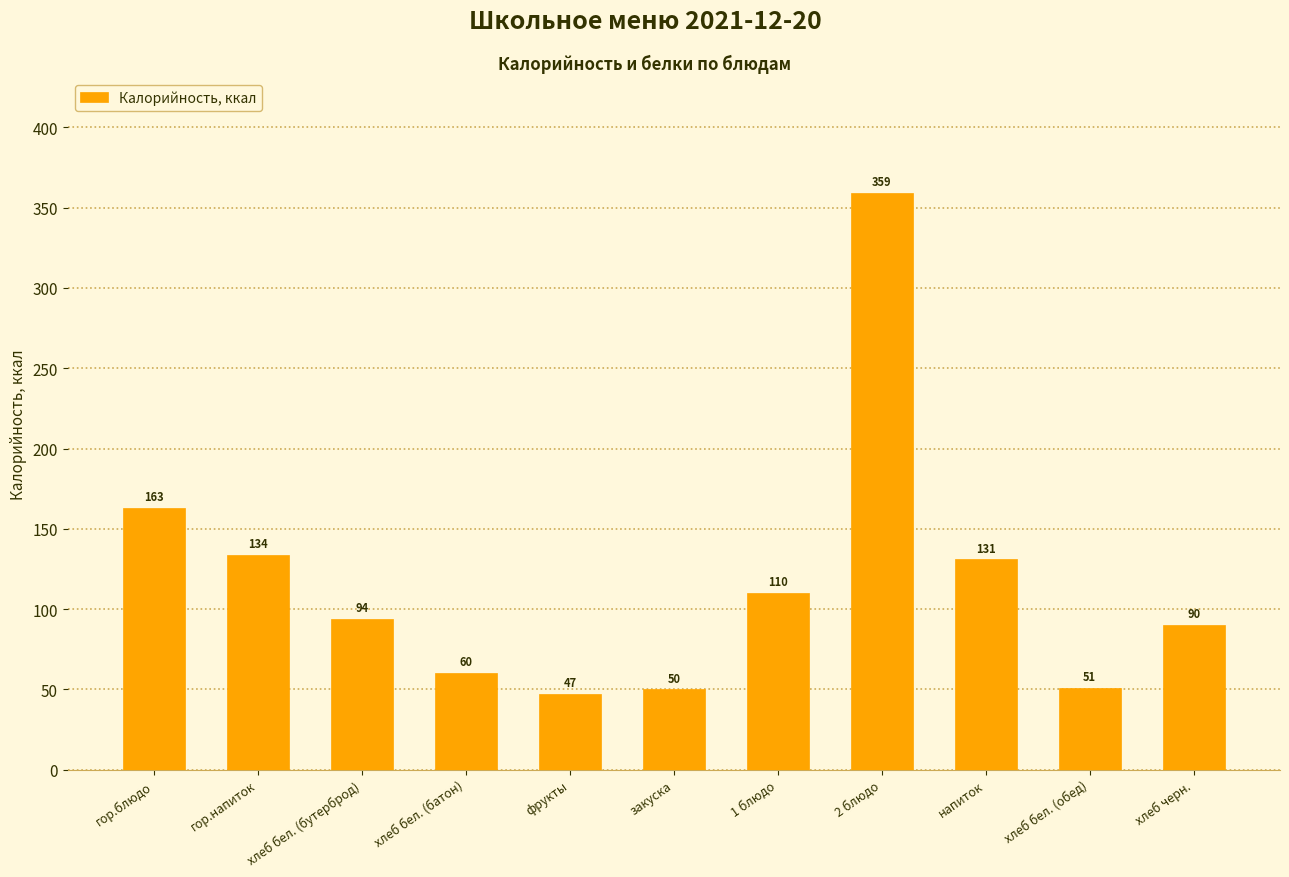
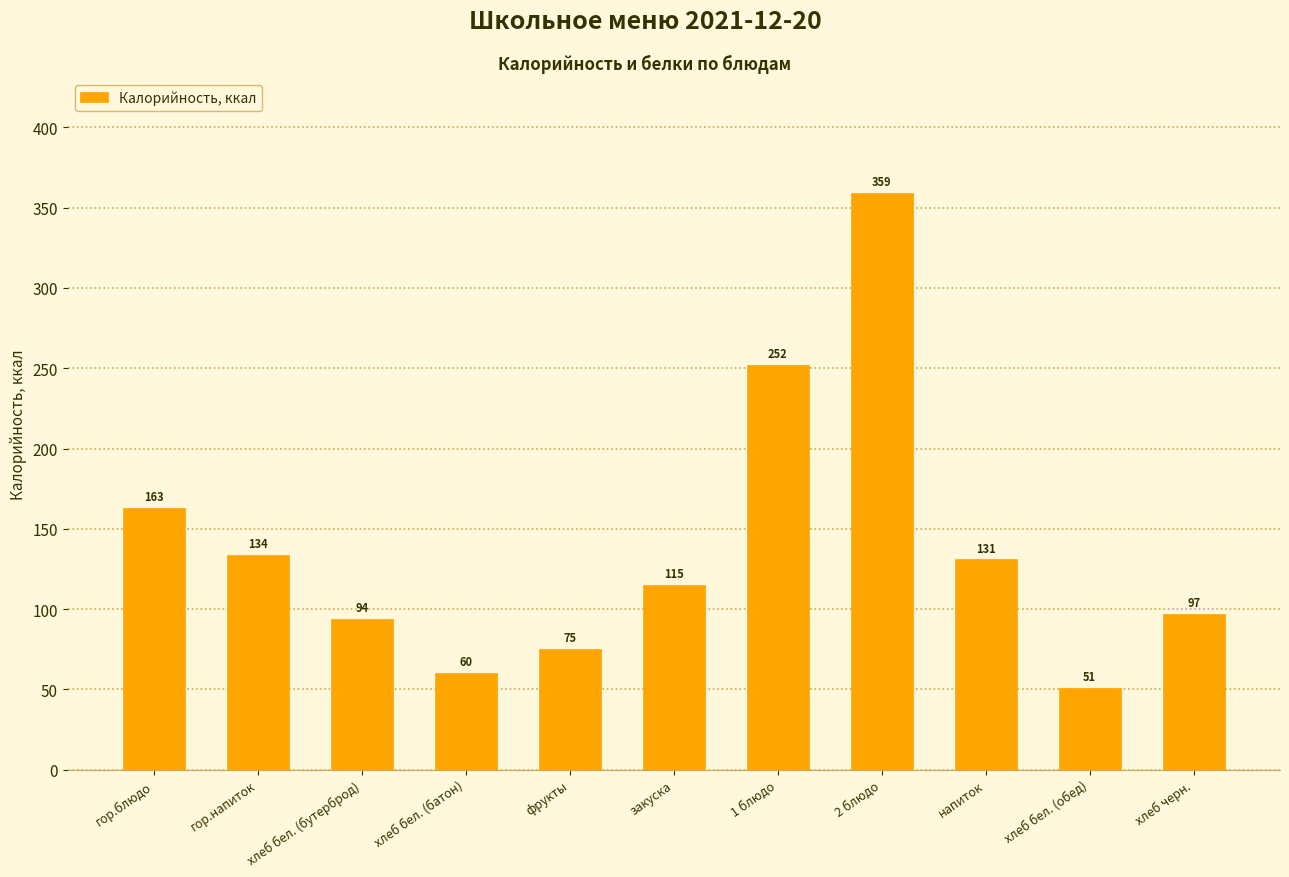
  {
    "гор.блюдо": 163,
    "гор.напиток": 134,
    "хлеб бел. (бутерброд)": 94,
    "хлеб бел. (батон)": 60,
-   "фрукты": 47,
-   "закуска": 50,
-   "1 блюдо": 110,
+   "фрукты": 75,
+   "закуска": 115,
+   "1 блюдо": 252,
    "2 блюдо": 359,
    "напиток": 131,
    "хлеб бел. (обед)": 51,
-   "хлеб черн.": 90
+   "хлеб черн.": 97
  }
